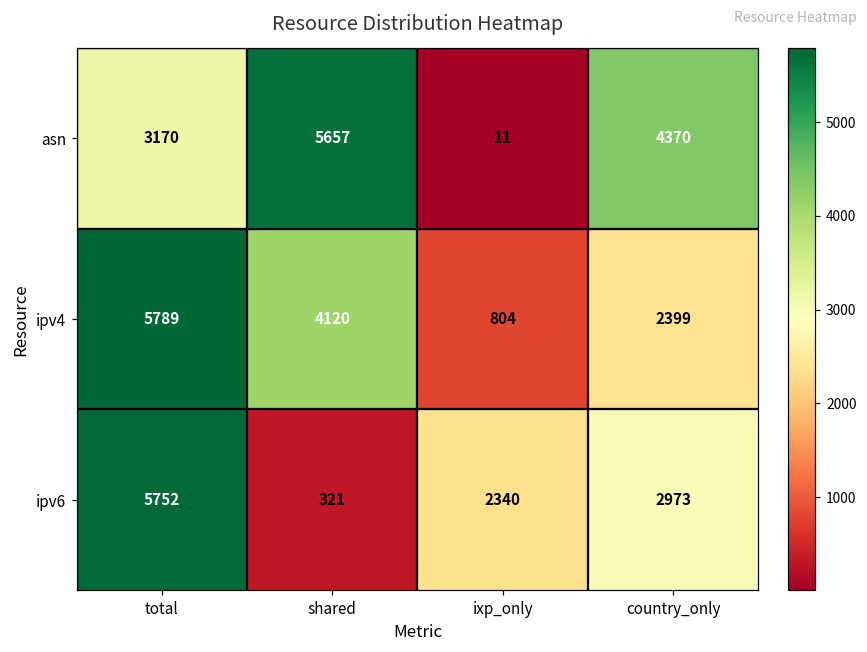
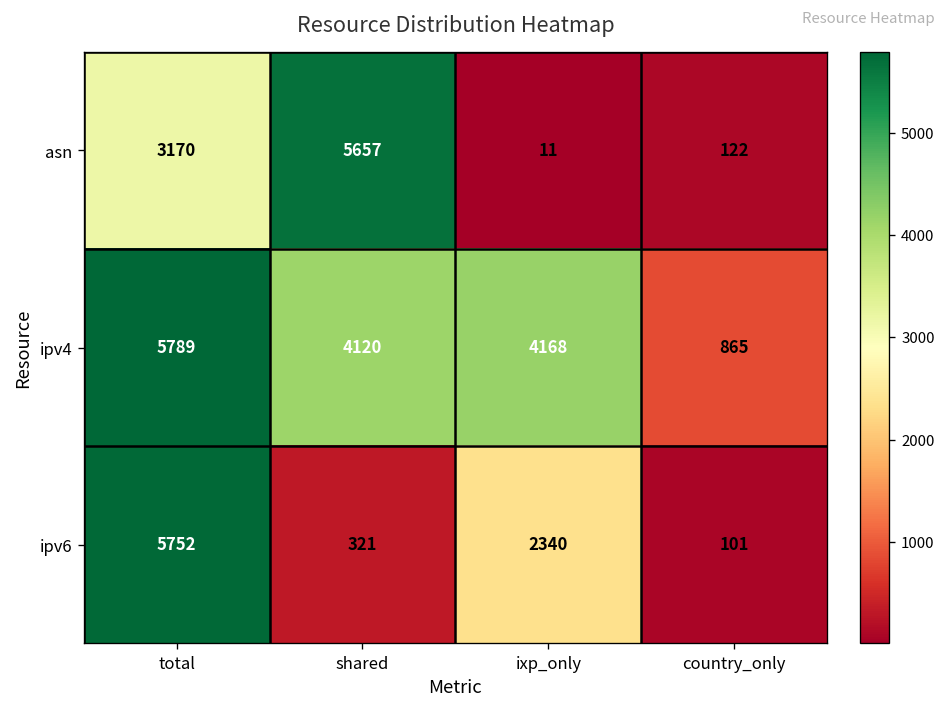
  {
    "asn": {
      "total": 3170,
      "shared": 5657,
      "ixp_only": 11,
-     "country_only": 4370
+     "country_only": 122
    },
    "ipv4": {
      "total": 5789,
      "shared": 4120,
-     "ixp_only": 804,
-     "country_only": 2399
+     "ixp_only": 4168,
+     "country_only": 865
    },
    "ipv6": {
      "total": 5752,
      "shared": 321,
      "ixp_only": 2340,
-     "country_only": 2973
+     "country_only": 101
    }
  }
